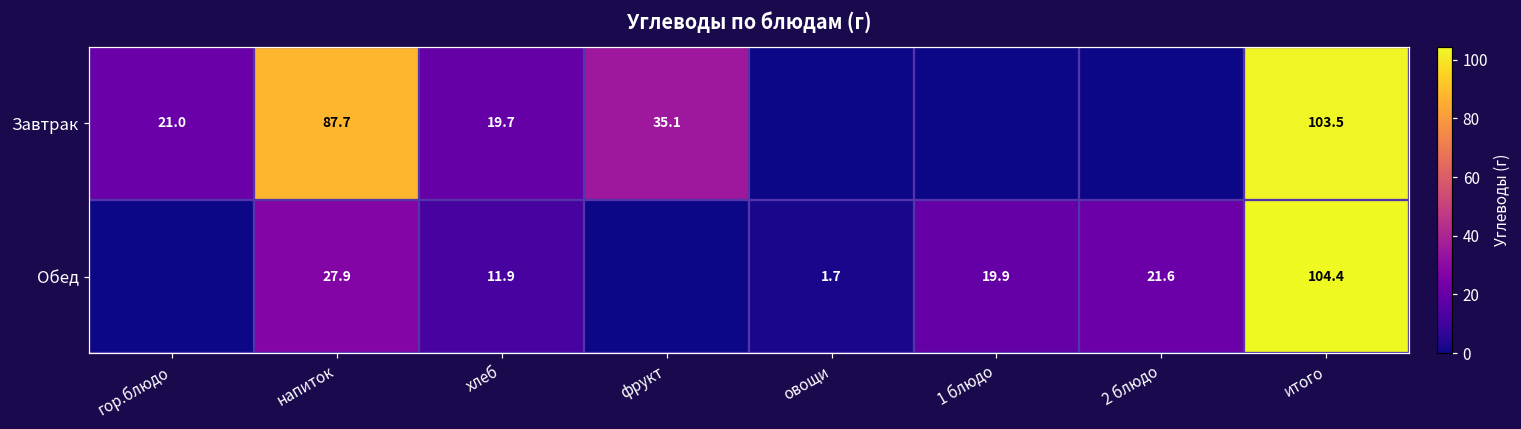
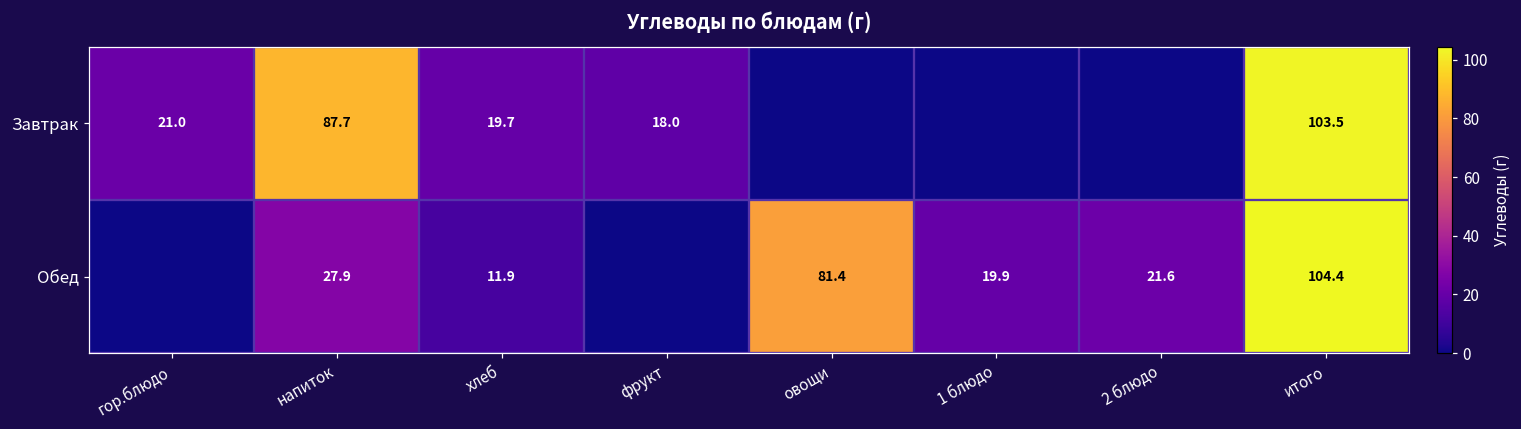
  {
    "Завтрак": {
      "гор.блюдо": 21.0,
      "напиток": 87.7,
      "хлеб": 19.7,
-     "фрукт": 35.1,
+     "фрукт": 18.0,
      "итого": 103.5
    },
    "Обед": {
      "напиток": 27.9,
      "хлеб": 11.9,
-     "овощи": 1.7,
+     "овощи": 81.4,
      "1 блюдо": 19.9,
      "2 блюдо": 21.6,
      "итого": 104.4
    }
  }
